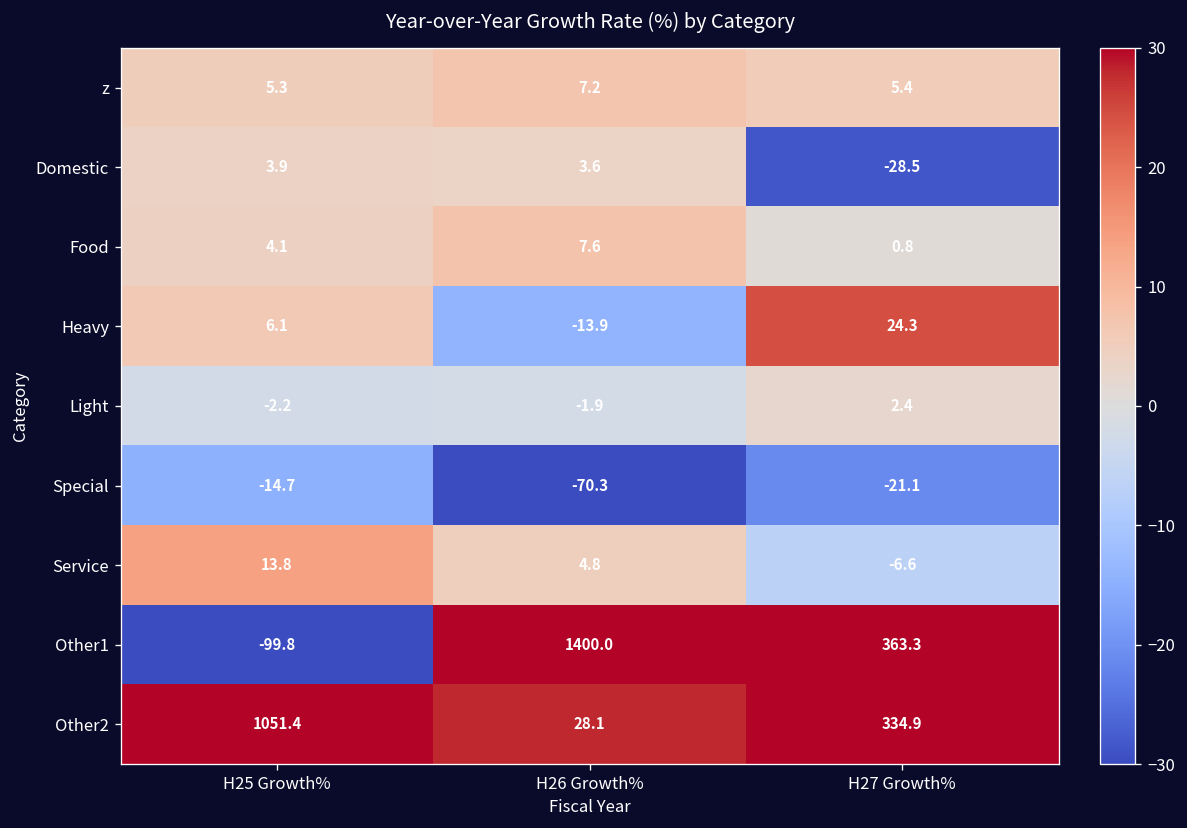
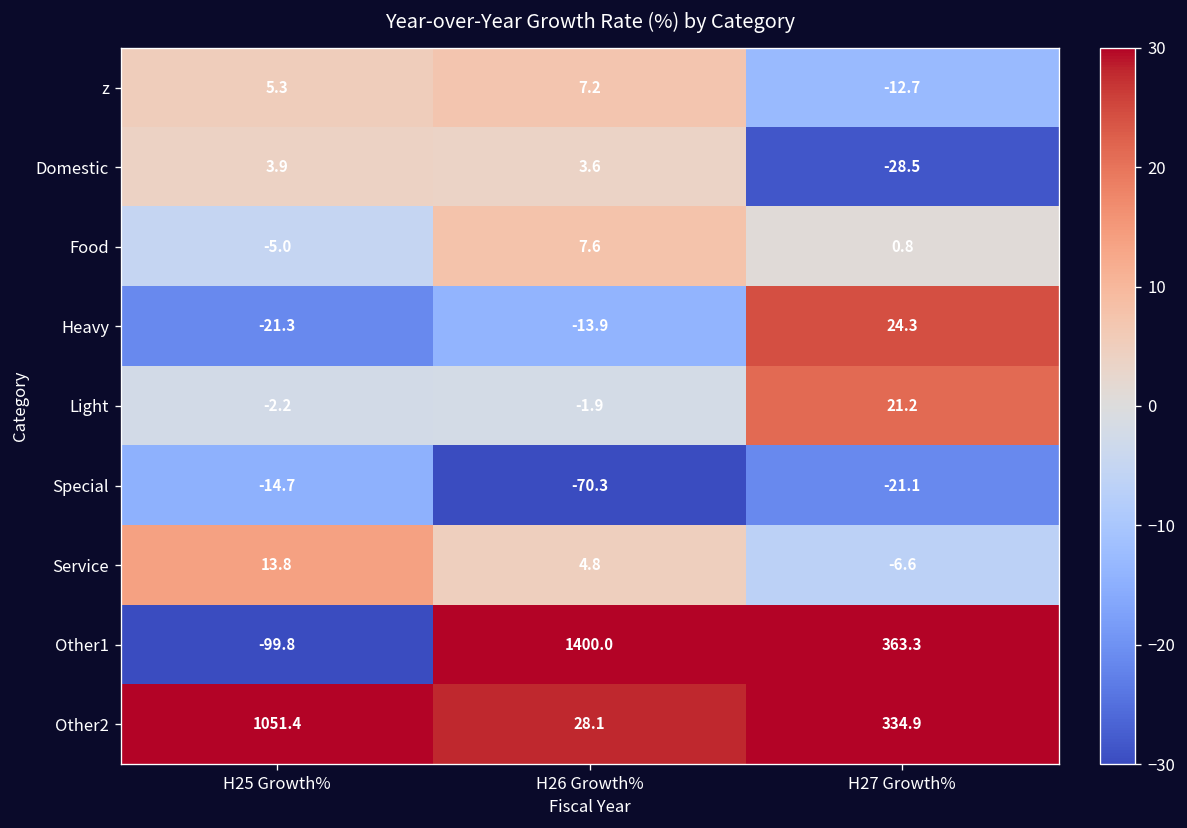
  {
    "z": {
      "H25 Growth%": 5.3,
      "H26 Growth%": 7.2,
-     "H27 Growth%": 5.4
+     "H27 Growth%": -12.7
    },
    "Domestic": {
      "H25 Growth%": 3.9,
      "H26 Growth%": 3.6,
      "H27 Growth%": -28.5
    },
    "Food": {
-     "H25 Growth%": 4.1,
+     "H25 Growth%": -5.0,
      "H26 Growth%": 7.6
    },
    "Heavy": {
-     "H25 Growth%": 6.1,
+     "H25 Growth%": -21.3,
      "H26 Growth%": -13.9,
      "H27 Growth%": 24.3
    },
    "Light": {
-     "H27 Growth%": 2.4
+     "H27 Growth%": 21.2
    },
    "Special": {
      "H25 Growth%": -14.7,
      "H26 Growth%": -70.3,
      "H27 Growth%": -21.1
    },
    "Service": {
      "H25 Growth%": 13.8,
      "H26 Growth%": 4.8,
      "H27 Growth%": -6.6
    },
    "Other1": {
      "H25 Growth%": -99.8,
      "H26 Growth%": 1400.0,
      "H27 Growth%": 363.3
    },
    "Other2": {
      "H25 Growth%": 1051.4,
      "H26 Growth%": 28.1,
      "H27 Growth%": 334.9
    }
  }
